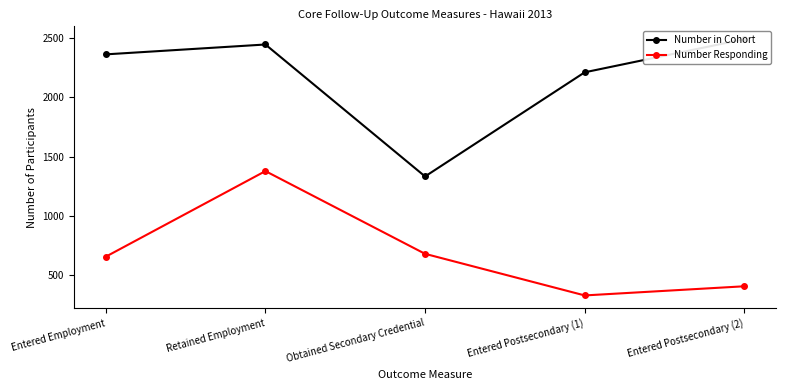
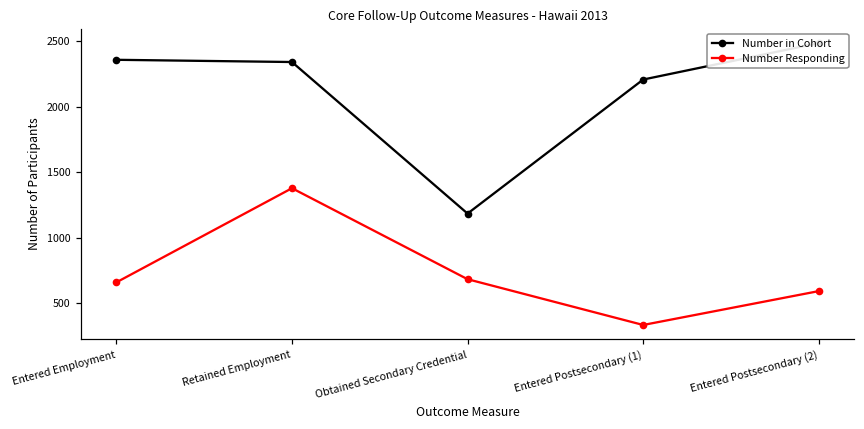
  {
    "Number in Cohort": {
      "Entered Employment": 2360,
-     "Retained Employment": 2440,
-     "Obtained Secondary Credential": 1330,
+     "Retained Employment": 2340,
+     "Obtained Secondary Credential": 1180,
      "Entered Postsecondary (1)": 2210
    },
    "Number Responding": {
      "Entered Employment": 660,
      "Retained Employment": 1380,
      "Obtained Secondary Credential": 680,
      "Entered Postsecondary (1)": 330,
-     "Entered Postsecondary (2)": 410
+     "Entered Postsecondary (2)": 590
    }
  }
